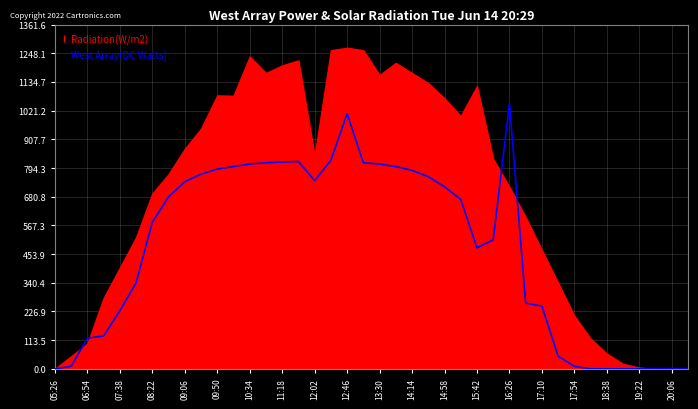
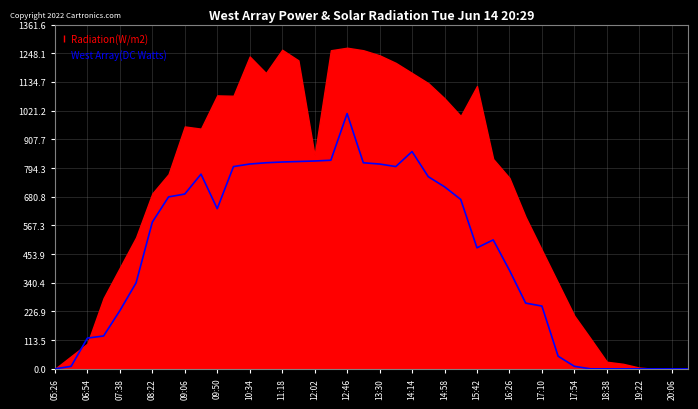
  {
    "West Array(DC Watts)": {
      "06:54": 120,
      "07:38": 230,
      "08:22": 580,
-     "09:06": 740,
-     "09:50": 790,
+     "09:06": 690,
+     "09:50": 630,
      "10:34": 810,
      "11:18": 820,
-     "12:02": 740,
+     "12:02": 820,
      "12:46": 1010,
      "13:30": 810,
-     "14:14": 790,
+     "14:14": 860,
      "14:58": 720,
      "15:42": 480,
-     "16:26": 1050,
+     "16:26": 390,
      "17:10": 250,
      "17:54": 10,
      "18:38": 0
    },
    "Radiation(W/m2)": {
      "06:54": 100,
      "07:38": 400,
      "08:22": 690,
-     "09:06": 870,
+     "09:06": 960,
      "09:50": 1080,
      "10:34": 1240,
-     "11:18": 1200,
+     "11:18": 1260,
      "12:02": 840,
      "12:46": 1270,
-     "13:30": 1160,
+     "13:30": 1240,
      "14:14": 1170,
      "14:58": 1070,
      "15:42": 1120,
-     "16:26": 720,
+     "16:26": 760,
      "17:10": 470,
      "17:54": 210,
-     "18:38": 60
+     "18:38": 30
    }
  }
